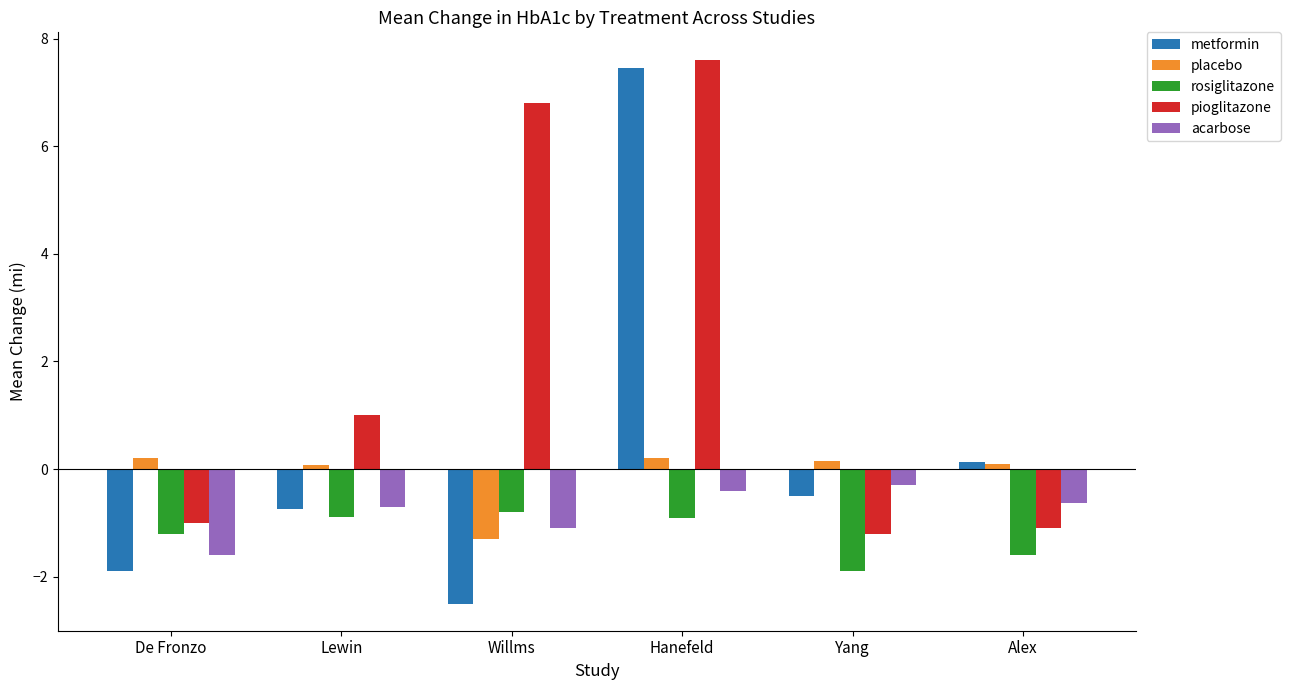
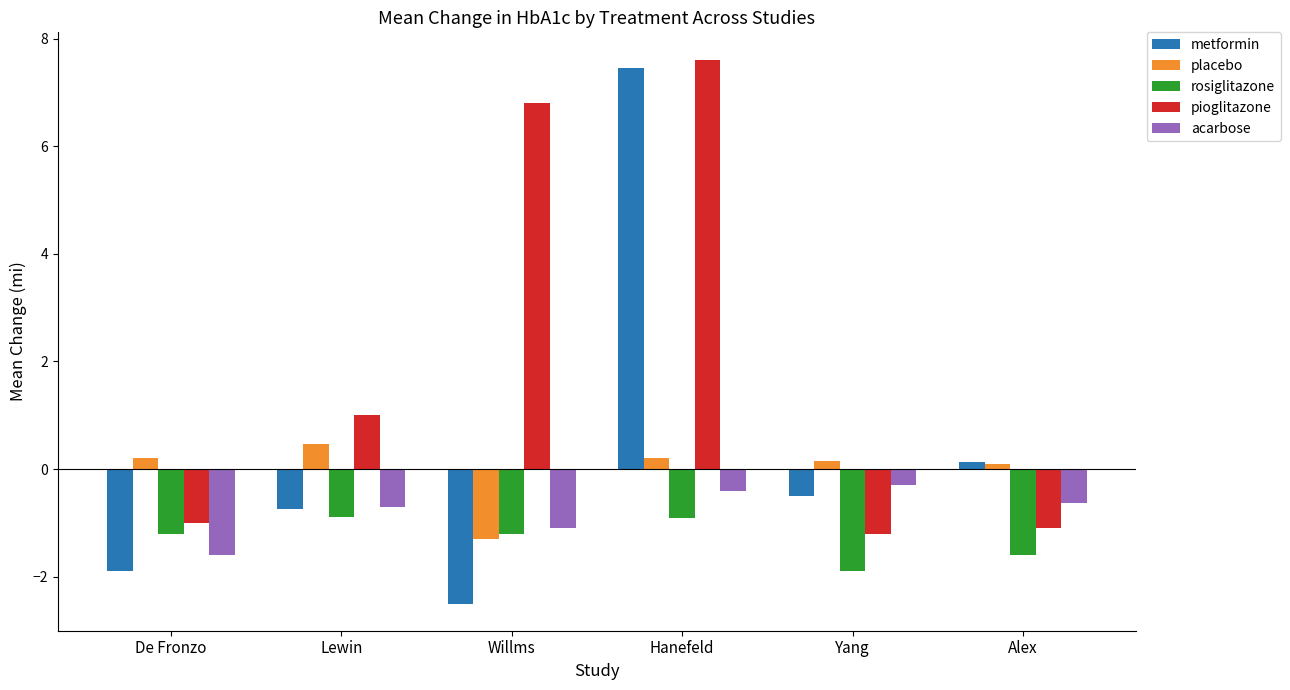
  {
    "metformin": {
      "De Fronzo": -1.9,
      "Lewin": -0.7,
      "Willms": -2.5,
      "Hanefeld": 7.5,
      "Yang": -0.5,
      "Alex": 0.1
    },
    "placebo": {
      "De Fronzo": 0.2,
-     "Lewin": 0.1,
+     "Lewin": 0.5,
      "Willms": -1.3,
      "Hanefeld": 0.2,
      "Yang": 0.1,
      "Alex": 0.1
    },
    "rosiglitazone": {
      "De Fronzo": -1.2,
      "Lewin": -0.9,
-     "Willms": -0.8,
+     "Willms": -1.2,
      "Hanefeld": -0.9,
      "Yang": -1.9,
      "Alex": -1.6
    },
    "pioglitazone": {
      "De Fronzo": -1.0,
      "Lewin": 1.0,
      "Willms": 6.8,
      "Hanefeld": 7.6,
      "Yang": -1.2,
      "Alex": -1.1
    },
    "acarbose": {
      "De Fronzo": -1.6,
      "Lewin": -0.7,
      "Willms": -1.1,
      "Hanefeld": -0.4,
      "Yang": -0.3,
      "Alex": -0.6
    }
  }
